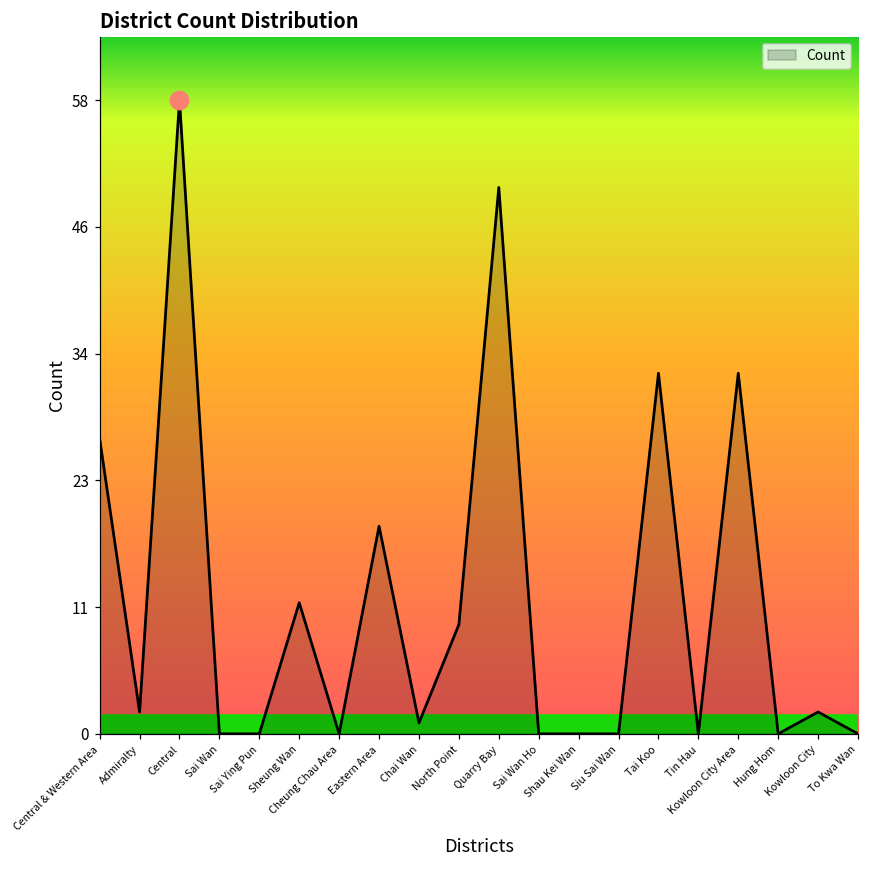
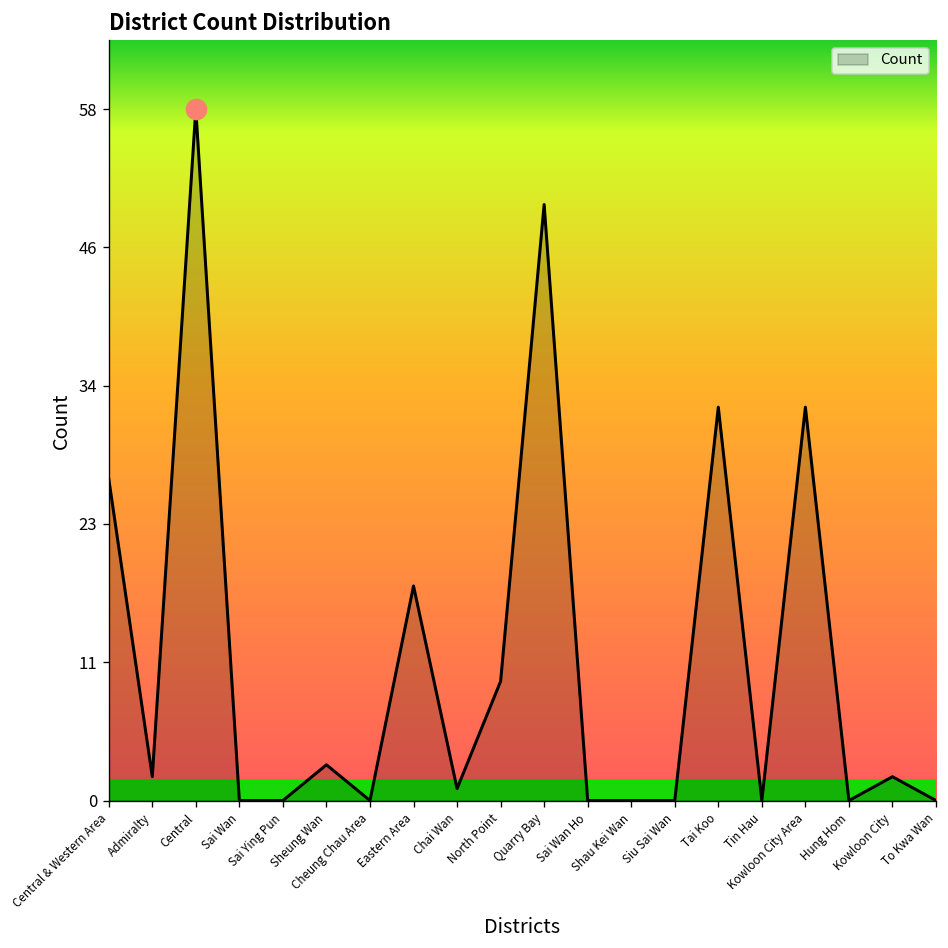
  {
    "Count": {
      "Central & Western Area": 27,
      "Admiralty": 2,
-     "Sheung Wan": 12,
-     "Eastern Area": 19,
+     "Sheung Wan": 3,
+     "Eastern Area": 18,
      "North Point": 10,
      "Quarry Bay": 50,
      "Tai Koo": 33,
      "Kowloon City Area": 33,
      "Kowloon City": 2
    }
  }
